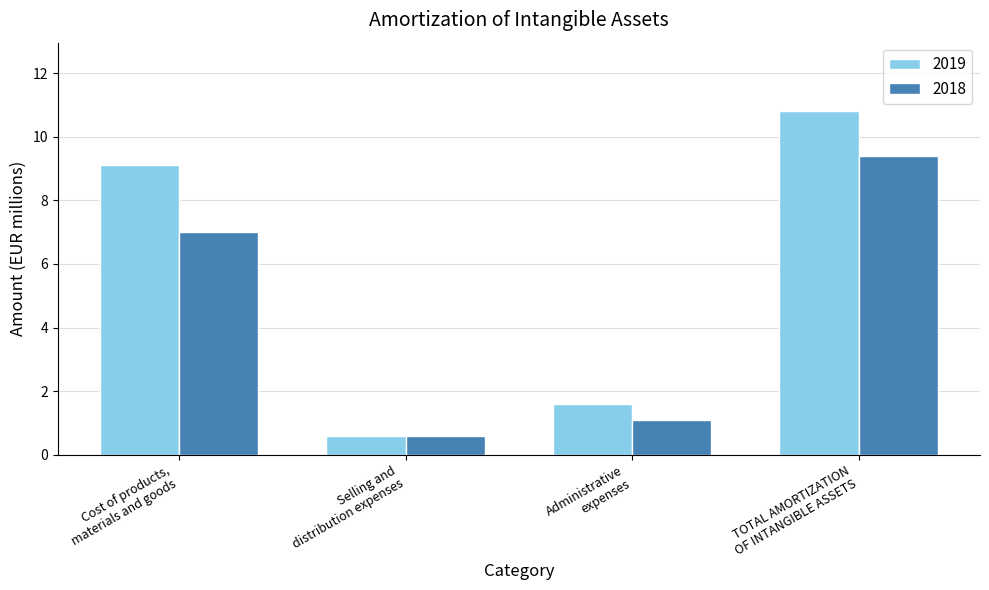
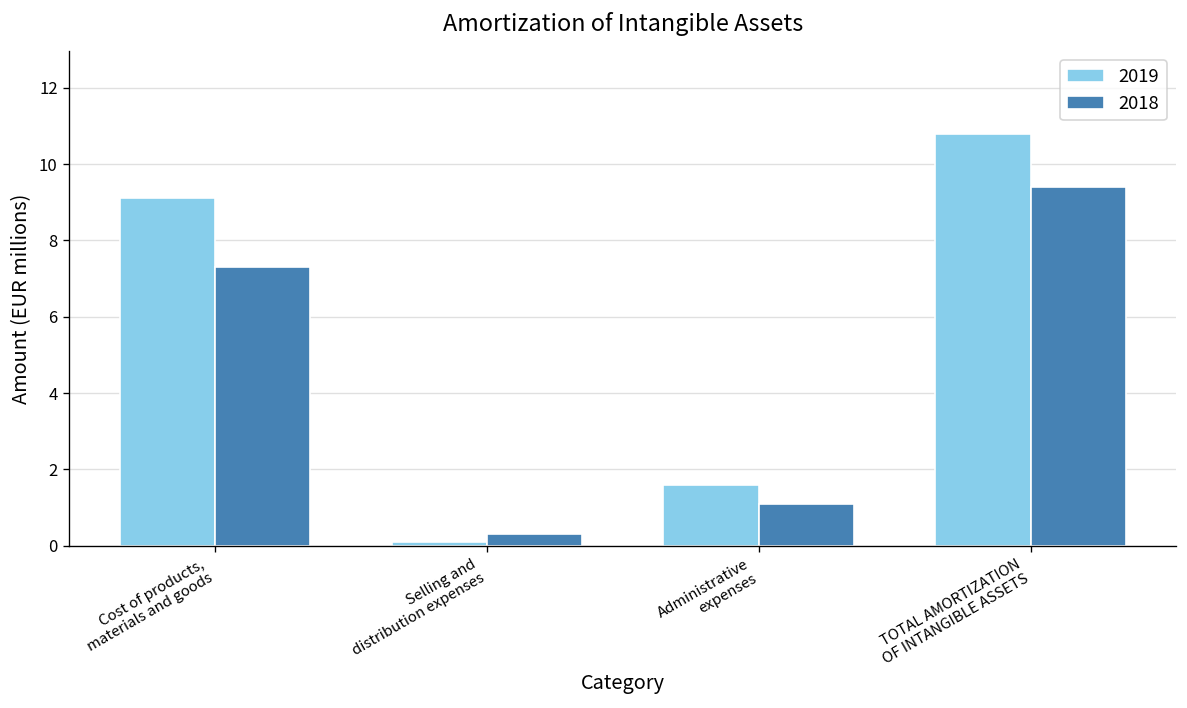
  {
    "2019": {
      "Cost of products, materials and goods": 9.1,
-     "Selling and distribution expenses": 0.6,
+     "Selling and distribution expenses": 0.1,
      "Administrative expenses": 1.6,
      "TOTAL AMORTIZATION OF INTANGIBLE ASSETS": 10.8
    },
    "2018": {
-     "Cost of products, materials and goods": 7.0,
-     "Selling and distribution expenses": 0.6,
+     "Cost of products, materials and goods": 7.3,
+     "Selling and distribution expenses": 0.3,
      "Administrative expenses": 1.1,
      "TOTAL AMORTIZATION OF INTANGIBLE ASSETS": 9.4
    }
  }
